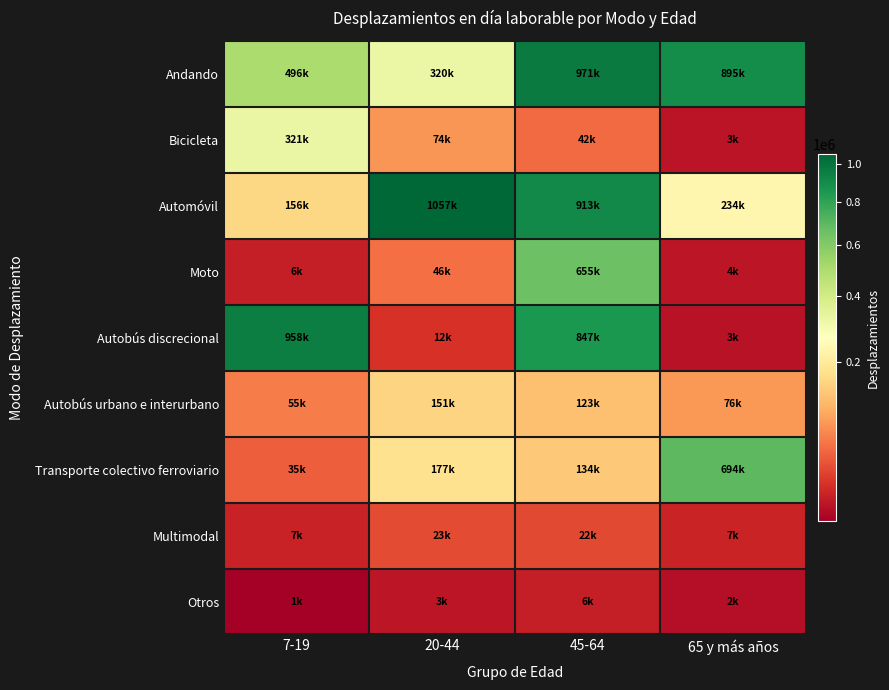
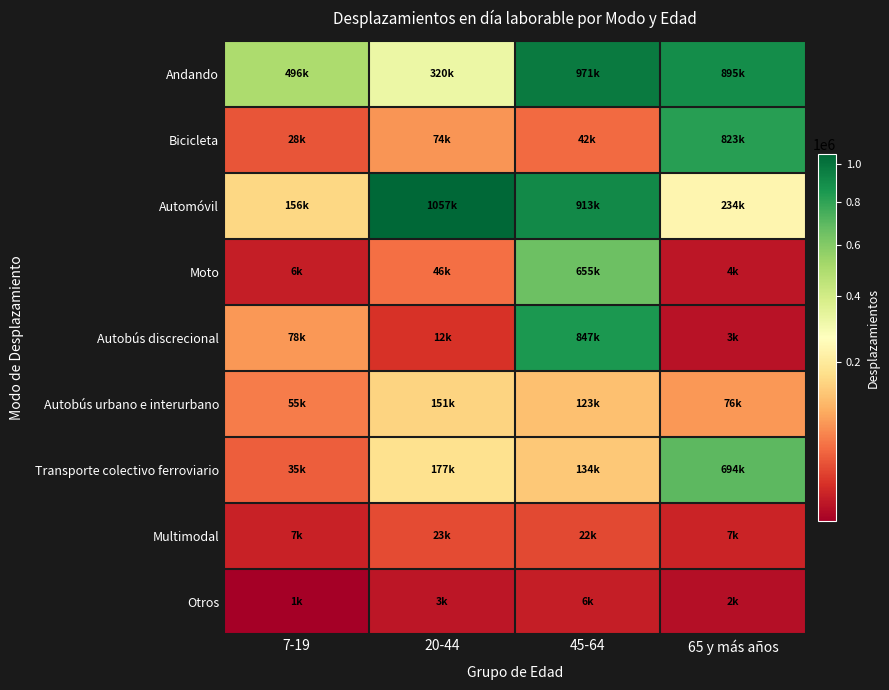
  {
    "Andando": {
      "7-19": "496k",
      "20-44": "320k",
      "45-64": "971k",
      "65 y más años": "895k"
    },
    "Bicicleta": {
-     "7-19": "321k",
+     "7-19": "28k",
      "20-44": "74k",
      "45-64": "42k",
-     "65 y más años": "3k"
+     "65 y más años": "823k"
    },
    "Automóvil": {
      "7-19": "156k",
      "20-44": "1057k",
      "45-64": "913k",
      "65 y más años": "234k"
    },
    "Moto": {
      "7-19": "6k",
      "20-44": "46k",
      "45-64": "655k",
      "65 y más años": "4k"
    },
    "Autobús discrecional": {
-     "7-19": "958k",
+     "7-19": "78k",
      "20-44": "12k",
      "45-64": "847k",
      "65 y más años": "3k"
    },
    "Autobús urbano e interurbano": {
      "7-19": "55k",
      "20-44": "151k",
      "45-64": "123k",
      "65 y más años": "76k"
    },
    "Transporte colectivo ferroviario": {
      "7-19": "35k",
      "20-44": "177k",
      "45-64": "134k",
      "65 y más años": "694k"
    },
    "Multimodal": {
      "7-19": "7k",
      "20-44": "23k",
      "45-64": "22k",
      "65 y más años": "7k"
    },
    "Otros": {
      "7-19": "1k",
      "20-44": "3k",
      "45-64": "6k",
      "65 y más años": "2k"
    }
  }
